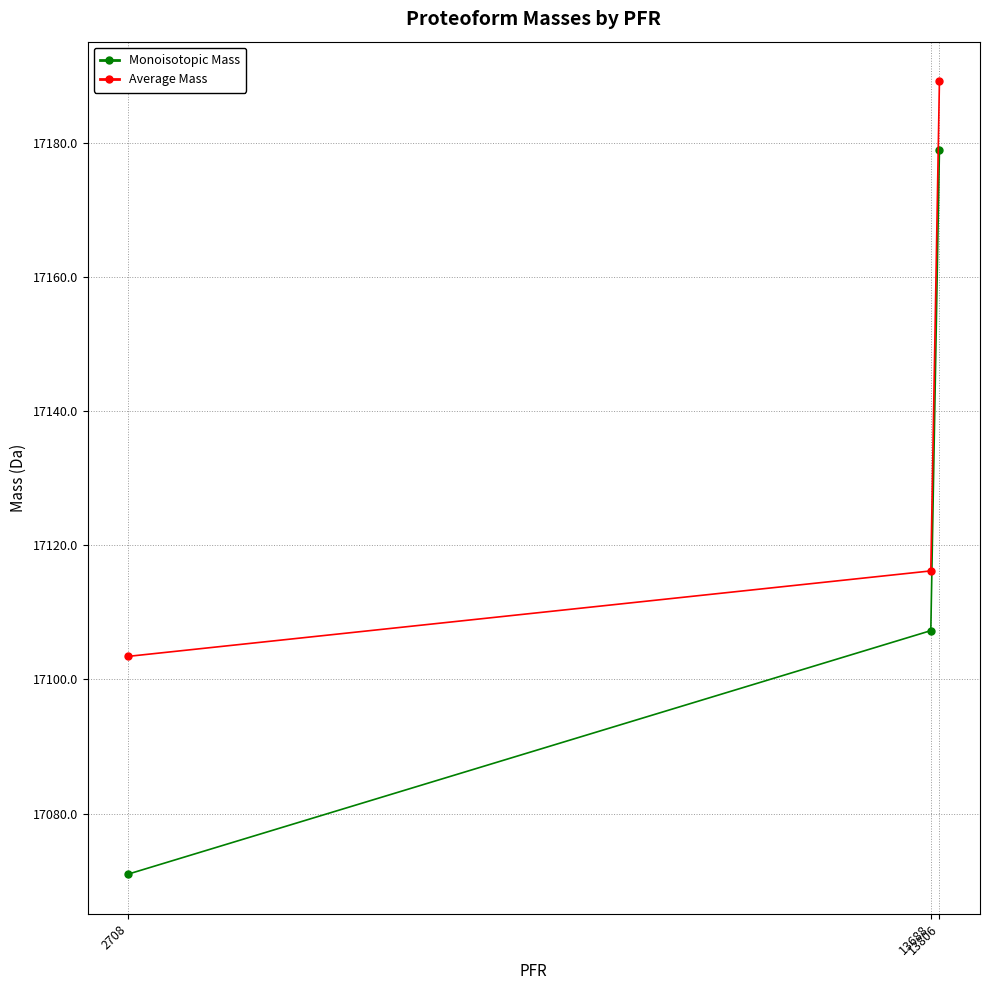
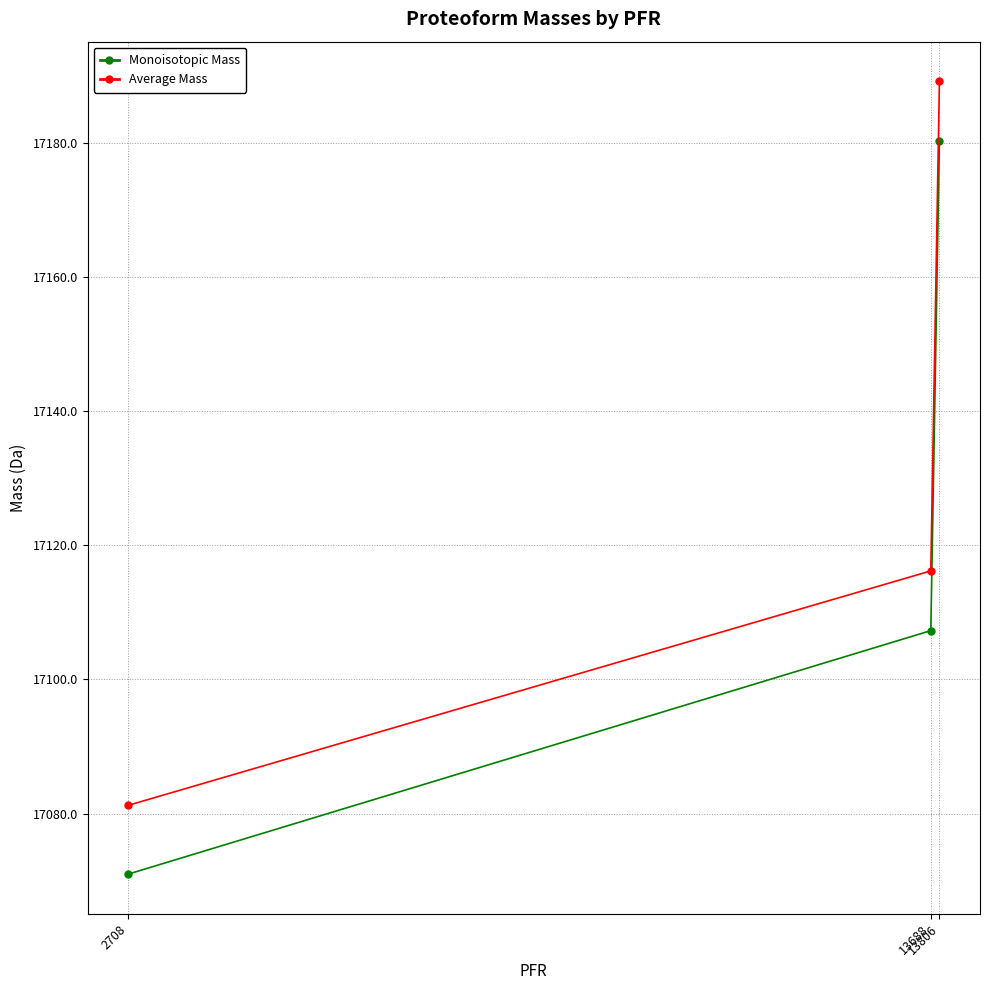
  {
    "Monoisotopic Mass": {
      "2708": 17071,
      "13688": 17107,
-     "13806": 17179
+     "13806": 17180
    },
    "Average Mass": {
-     "2708": 17103,
+     "2708": 17081,
      "13688": 17116,
      "13806": 17189
    }
  }
